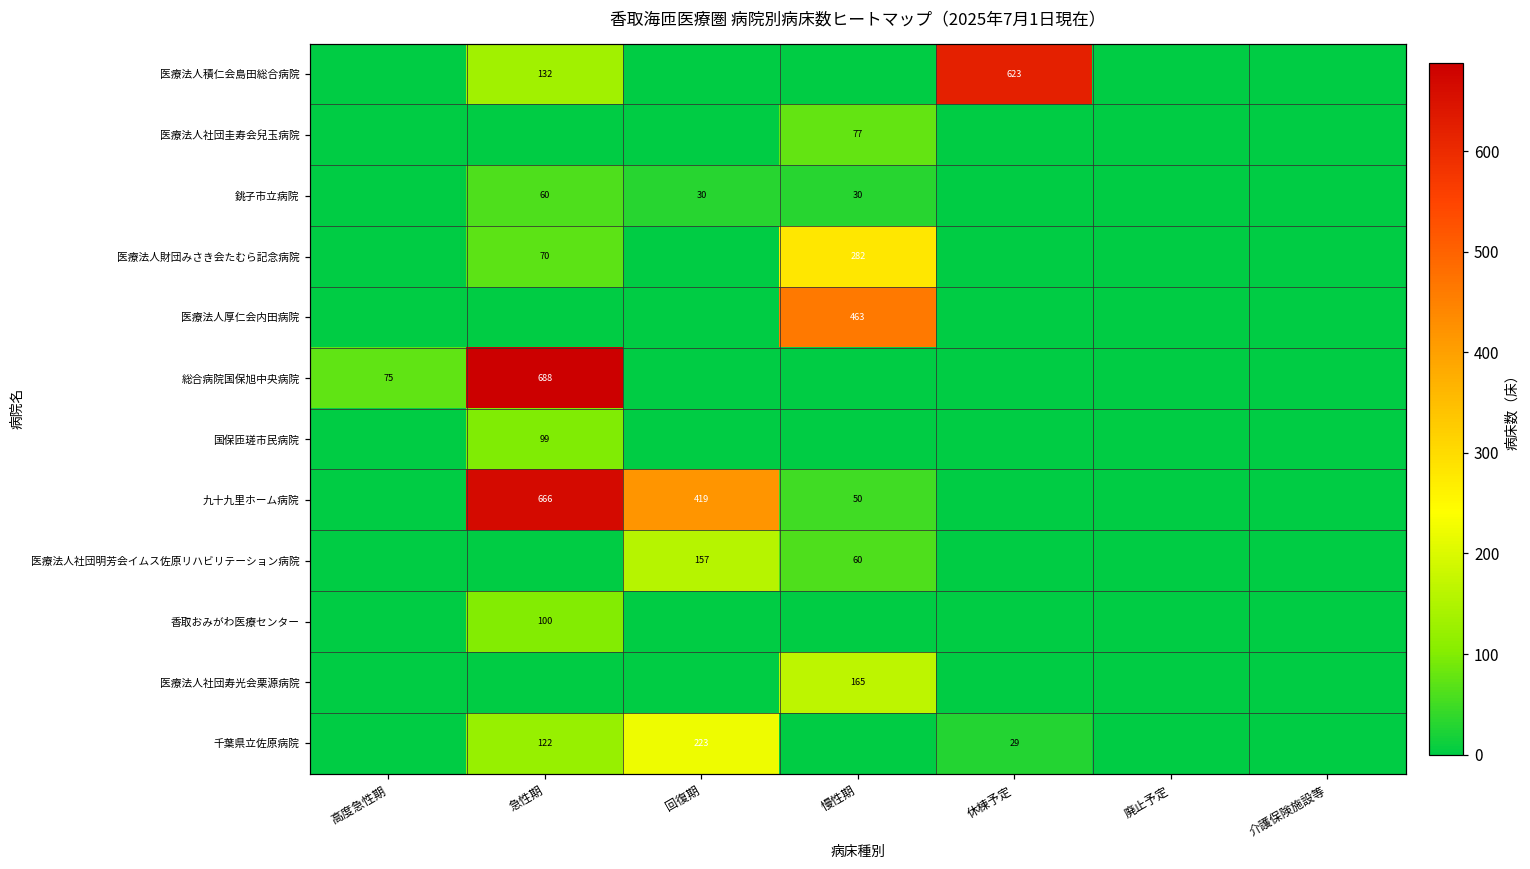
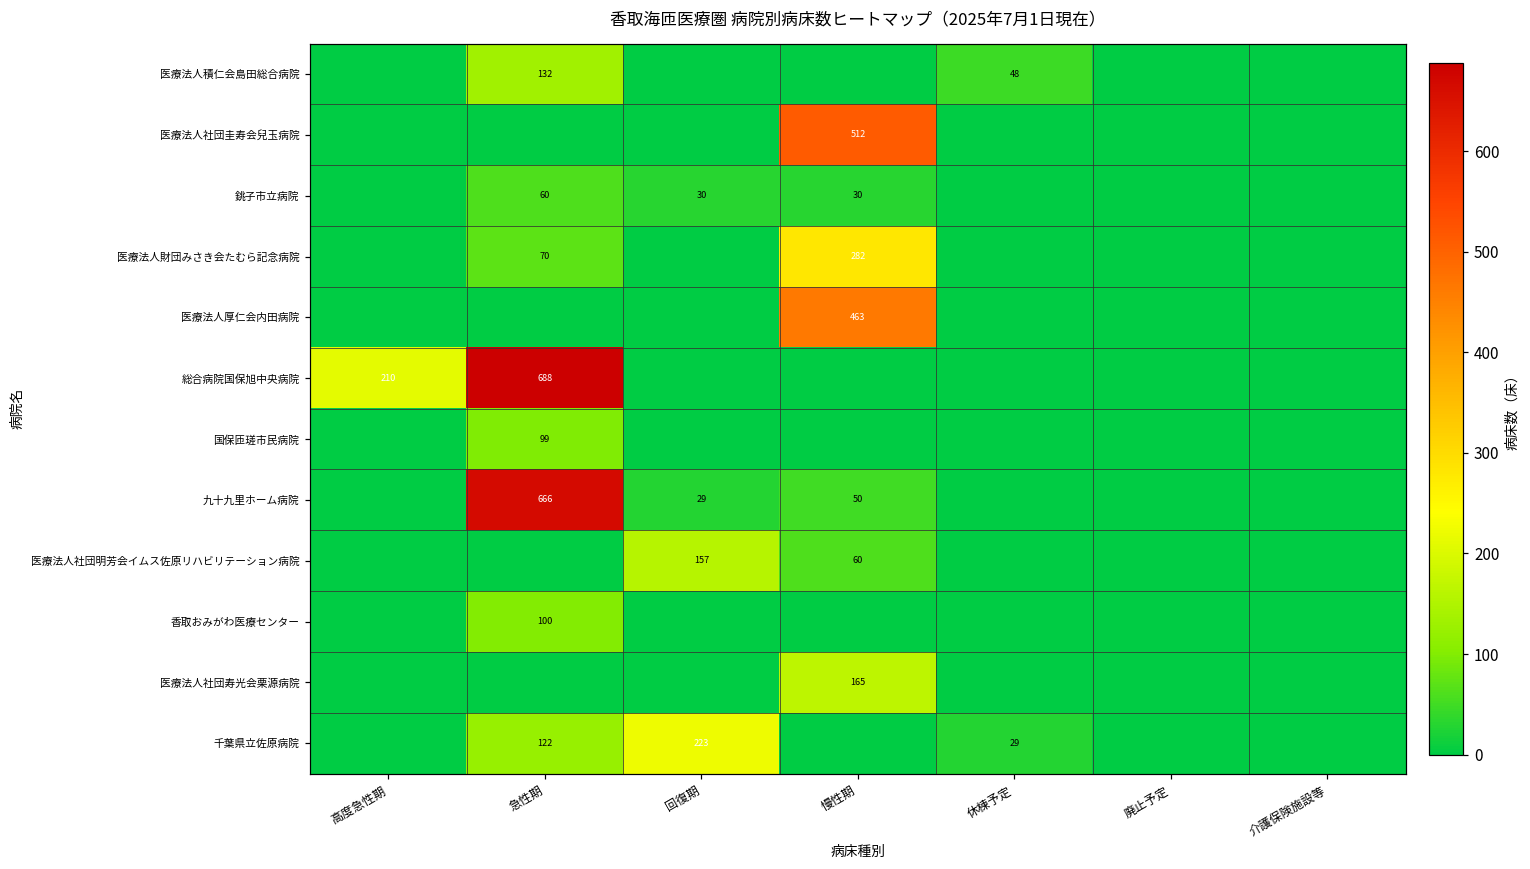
  {
    "医療法人積仁会島田総合病院": {
      "急性期": 132,
-     "休棟予定": 623
+     "休棟予定": 48
    },
    "医療法人社団圭寿会兒玉病院": {
-     "慢性期": 77
+     "慢性期": 512
    },
    "銚子市立病院": {
      "急性期": 60,
      "回復期": 30,
      "慢性期": 30
    },
    "医療法人財団みさき会たむら記念病院": {
      "急性期": 70,
      "慢性期": 282
    },
    "医療法人厚仁会内田病院": {
      "慢性期": 463
    },
    "総合病院国保旭中央病院": {
-     "高度急性期": 75,
+     "高度急性期": 210,
      "急性期": 688
    },
    "国保匝瑳市民病院": {
      "急性期": 99
    },
    "九十九里ホーム病院": {
      "急性期": 666,
-     "回復期": 419,
+     "回復期": 29,
      "慢性期": 50
    },
    "医療法人社団明芳会イムス佐原リハビリテーション病院": {
      "回復期": 157,
      "慢性期": 60
    },
    "香取おみがわ医療センター": {
      "急性期": 100
    },
    "医療法人社団寿光会栗源病院": {
      "慢性期": 165
    },
    "千葉県立佐原病院": {
      "急性期": 122,
      "回復期": 223,
      "休棟予定": 29
    }
  }
